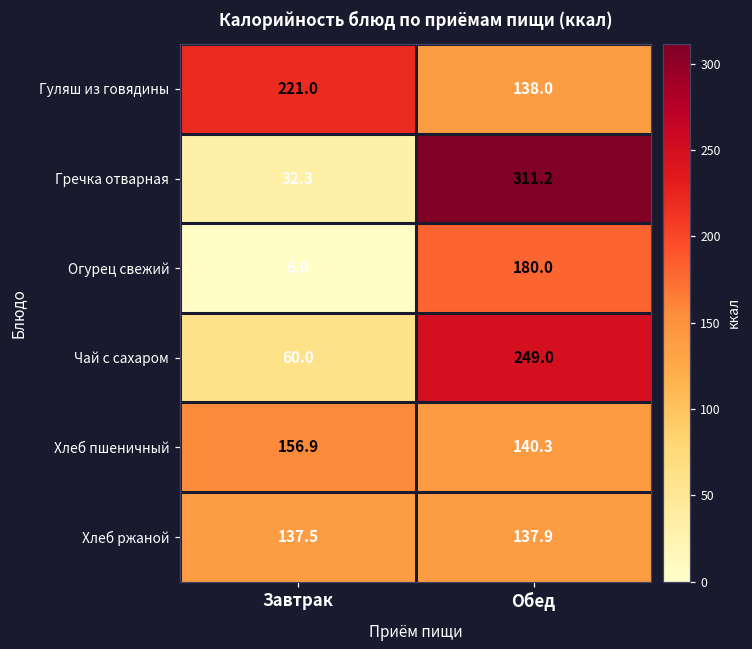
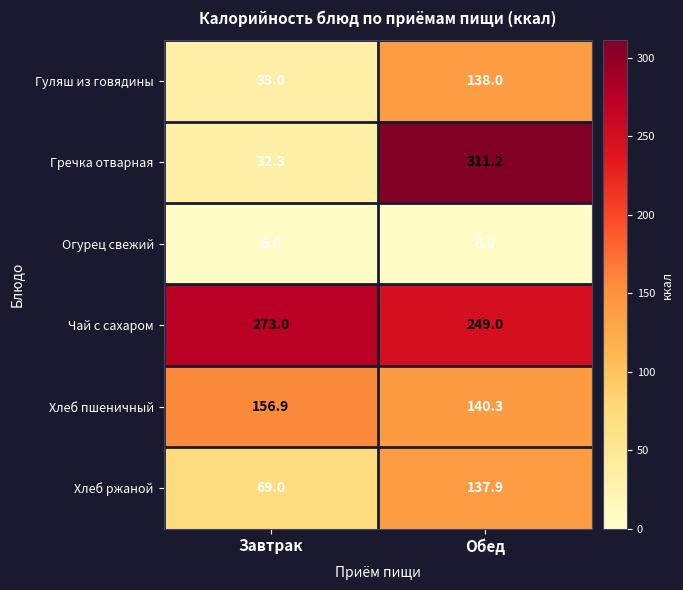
  {
    "Гуляш из говядины": {
-     "Завтрак": 221.0,
+     "Завтрак": 33.0,
      "Обед": 138.0
    },
    "Гречка отварная": {
      "Завтрак": 32.3,
      "Обед": 311.2
    },
    "Огурец свежий": {
      "Завтрак": 6.0,
-     "Обед": 180.0
+     "Обед": 6.0
    },
    "Чай с сахаром": {
-     "Завтрак": 60.0,
+     "Завтрак": 273.0,
      "Обед": 249.0
    },
    "Хлеб пшеничный": {
      "Завтрак": 156.9,
      "Обед": 140.3
    },
    "Хлеб ржаной": {
-     "Завтрак": 137.5,
+     "Завтрак": 69.0,
      "Обед": 137.9
    }
  }
